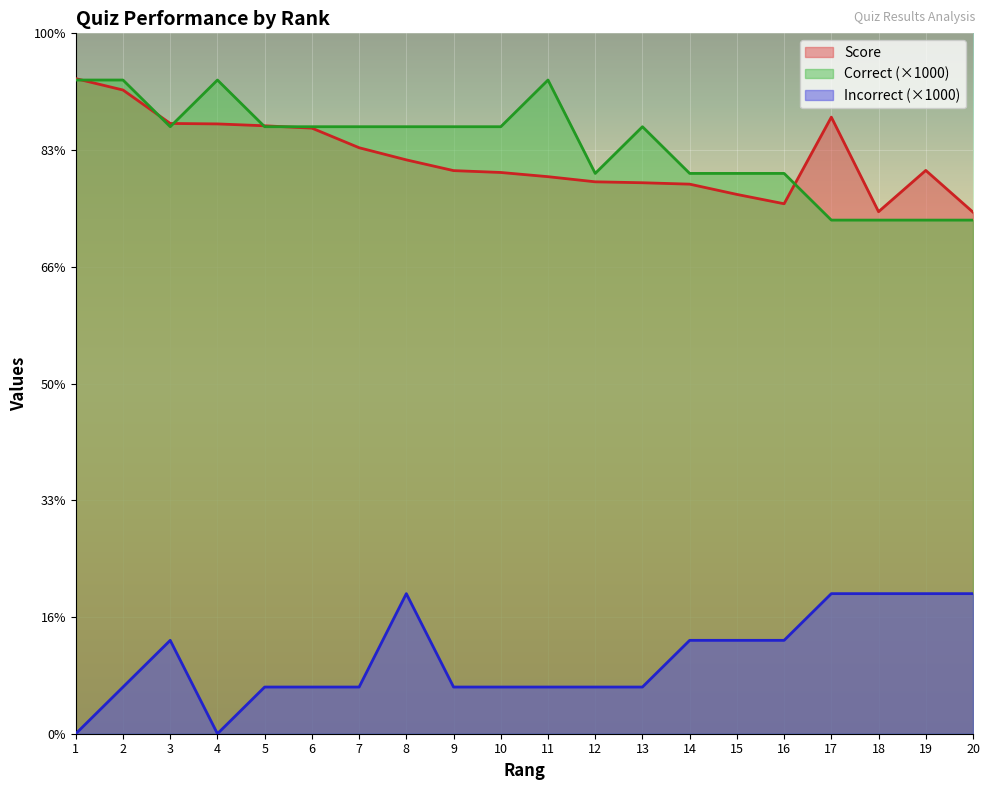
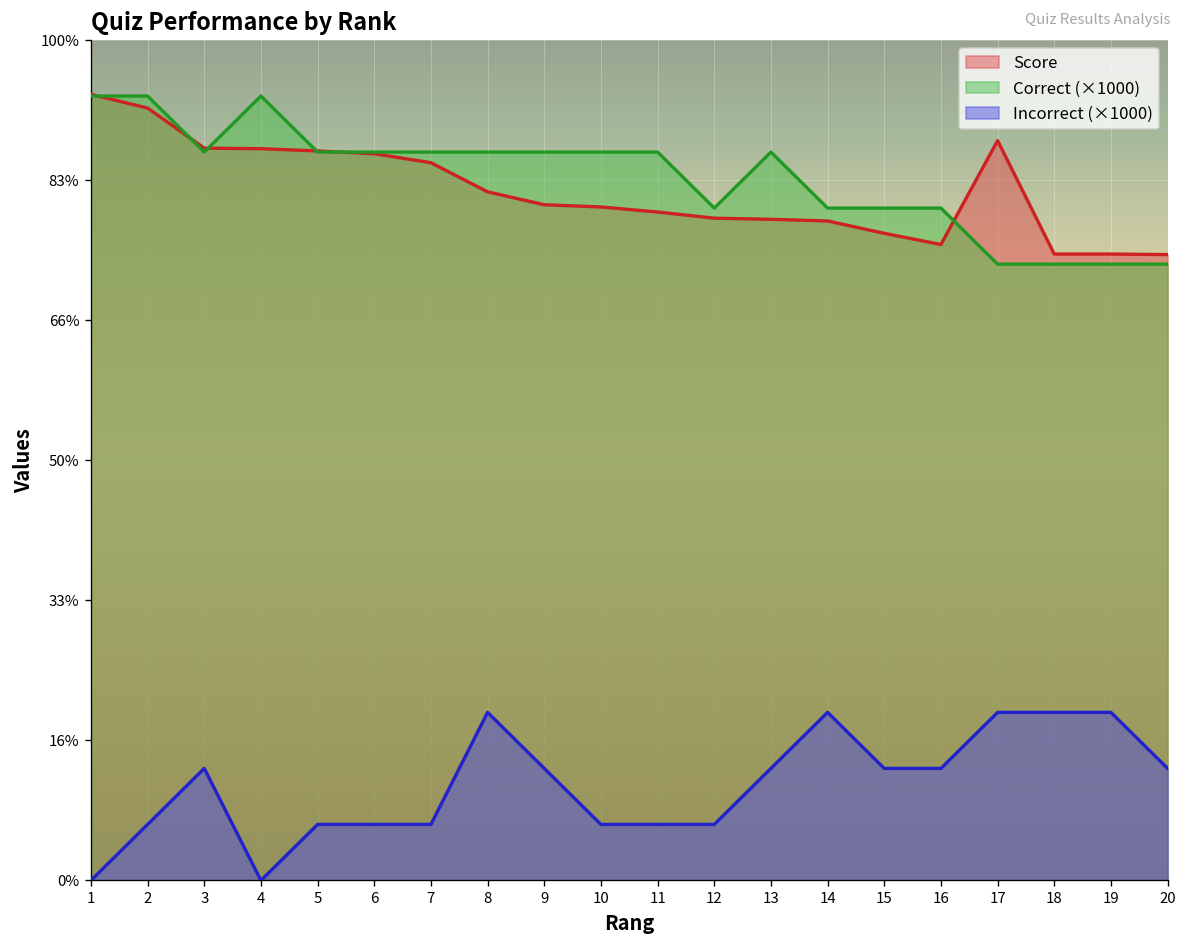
  {
    "Score": {
      "2": "92%",
      "3": "87%",
      "4": "87%",
-     "7": "84%",
+     "7": "85%",
      "8": "82%",
      "9": "80%",
      "10": "80%",
      "11": "80%",
      "12": "79%",
      "13": "79%",
      "14": "78%",
      "15": "77%",
      "16": "76%",
      "17": "88%",
      "18": "75%",
-     "19": "80%",
+     "19": "75%",
      "20": "74%"
    },
    "Correct (×1000)": {
      "2": "93%",
      "3": "87%",
      "4": "93%",
      "7": "87%",
      "8": "87%",
      "9": "87%",
      "10": "87%",
-     "11": "93%",
+     "11": "87%",
      "12": "80%",
      "13": "87%",
      "14": "80%",
      "15": "80%",
      "16": "80%",
      "17": "73%",
      "18": "73%",
      "19": "73%",
      "20": "73%"
    },
    "Incorrect (×1000)": {
      "1": "0%",
      "2": "7%",
      "3": "13%",
      "4": "0%",
      "5": "7%",
      "6": "7%",
      "7": "7%",
      "8": "20%",
-     "9": "7%",
+     "9": "13%",
      "10": "7%",
      "11": "7%",
      "12": "7%",
-     "13": "7%",
-     "14": "13%",
+     "13": "13%",
+     "14": "20%",
      "15": "13%",
      "16": "13%",
      "17": "20%",
      "18": "20%",
      "19": "20%",
-     "20": "20%"
+     "20": "13%"
    }
  }
